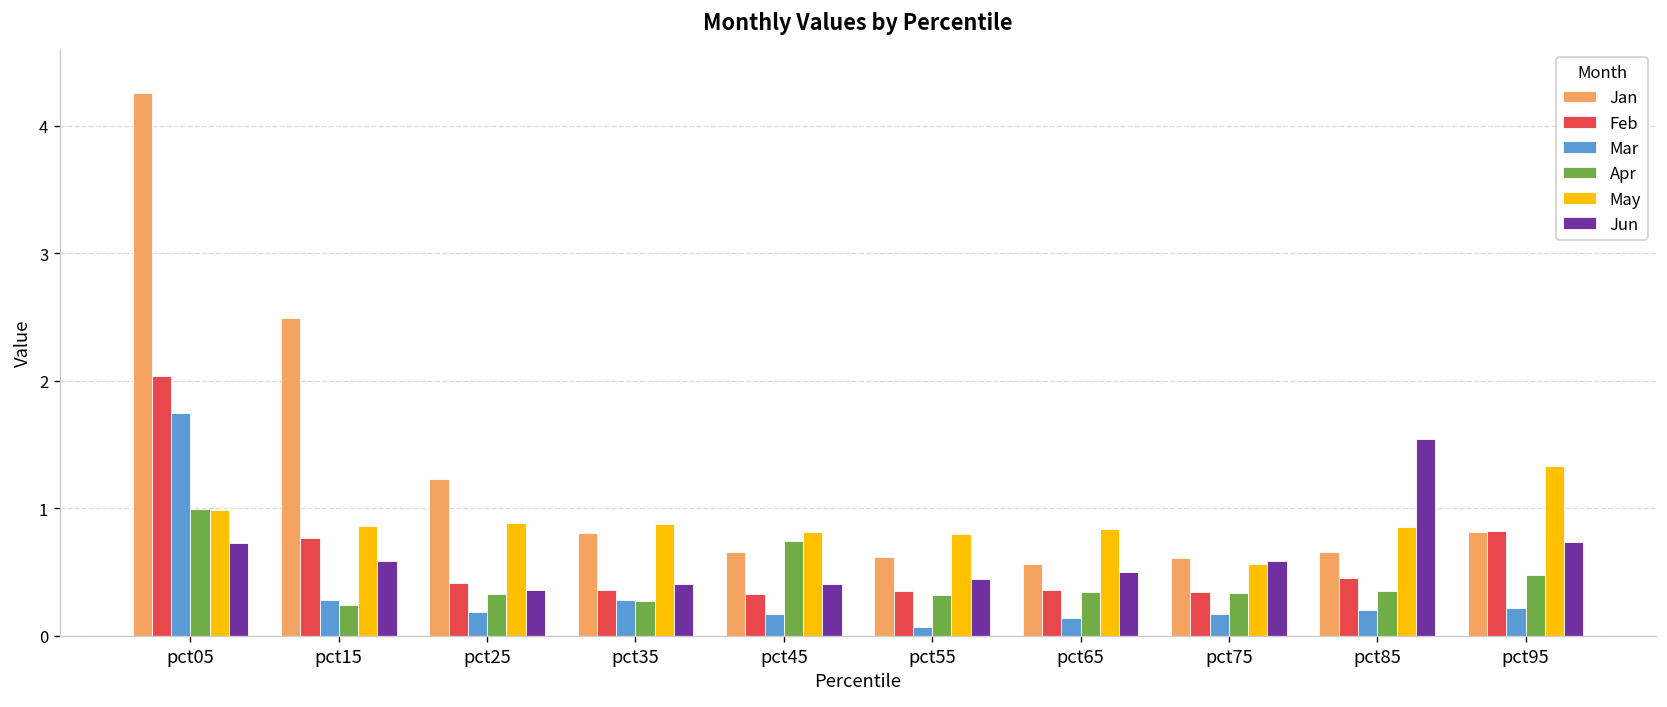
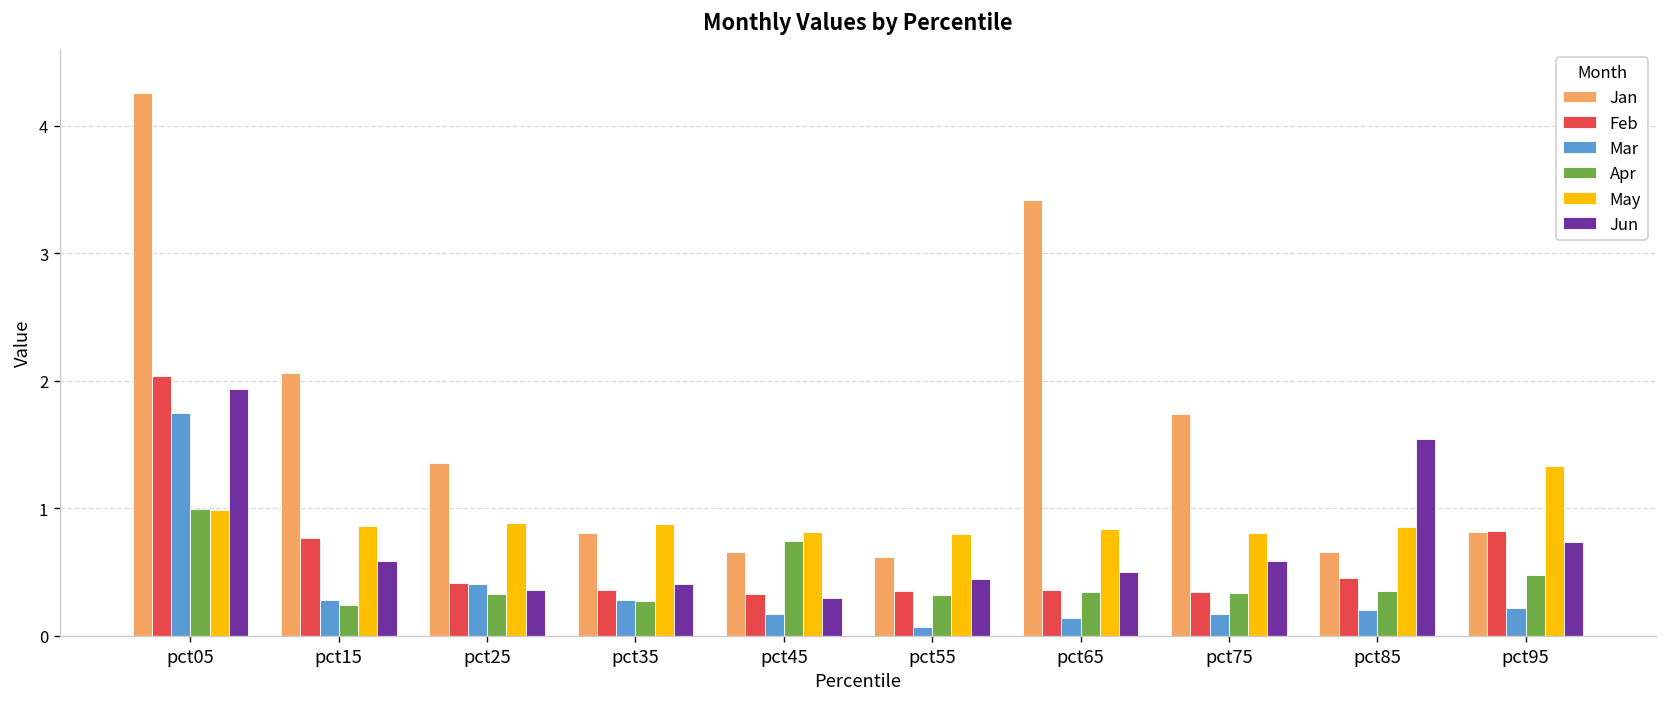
  {
    "Jan": {
      "pct05": 4.26,
-     "pct15": 2.49,
-     "pct25": 1.23,
+     "pct15": 2.06,
+     "pct25": 1.35,
      "pct35": 0.81,
      "pct45": 0.66,
      "pct55": 0.62,
-     "pct65": 0.56,
-     "pct75": 0.61,
+     "pct65": 3.41,
+     "pct75": 1.74,
      "pct85": 0.65,
      "pct95": 0.82
    },
    "Feb": {
      "pct05": 2.03,
      "pct15": 0.77,
      "pct25": 0.41,
      "pct35": 0.36,
      "pct45": 0.33,
      "pct55": 0.35,
      "pct65": 0.36,
      "pct75": 0.34,
      "pct85": 0.45,
      "pct95": 0.82
    },
    "Mar": {
      "pct05": 1.75,
      "pct15": 0.28,
-     "pct25": 0.19,
+     "pct25": 0.40,
      "pct35": 0.28,
      "pct45": 0.17,
      "pct55": 0.07,
      "pct65": 0.14,
      "pct75": 0.17,
      "pct85": 0.20,
      "pct95": 0.22
    },
    "Apr": {
      "pct05": 1.00,
      "pct15": 0.25,
      "pct25": 0.33,
      "pct35": 0.27,
      "pct45": 0.74,
      "pct55": 0.32,
      "pct65": 0.35,
      "pct75": 0.34,
      "pct85": 0.35,
      "pct95": 0.48
    },
    "May": {
      "pct05": 0.98,
      "pct15": 0.86,
      "pct25": 0.89,
      "pct35": 0.88,
      "pct45": 0.81,
      "pct55": 0.80,
      "pct65": 0.83,
-     "pct75": 0.56,
+     "pct75": 0.81,
      "pct85": 0.85,
      "pct95": 1.33
    },
    "Jun": {
-     "pct05": 0.73,
+     "pct05": 1.94,
      "pct15": 0.59,
      "pct25": 0.36,
      "pct35": 0.41,
-     "pct45": 0.41,
+     "pct45": 0.30,
      "pct55": 0.44,
      "pct65": 0.50,
      "pct75": 0.59,
      "pct85": 1.55,
      "pct95": 0.73
    }
  }
